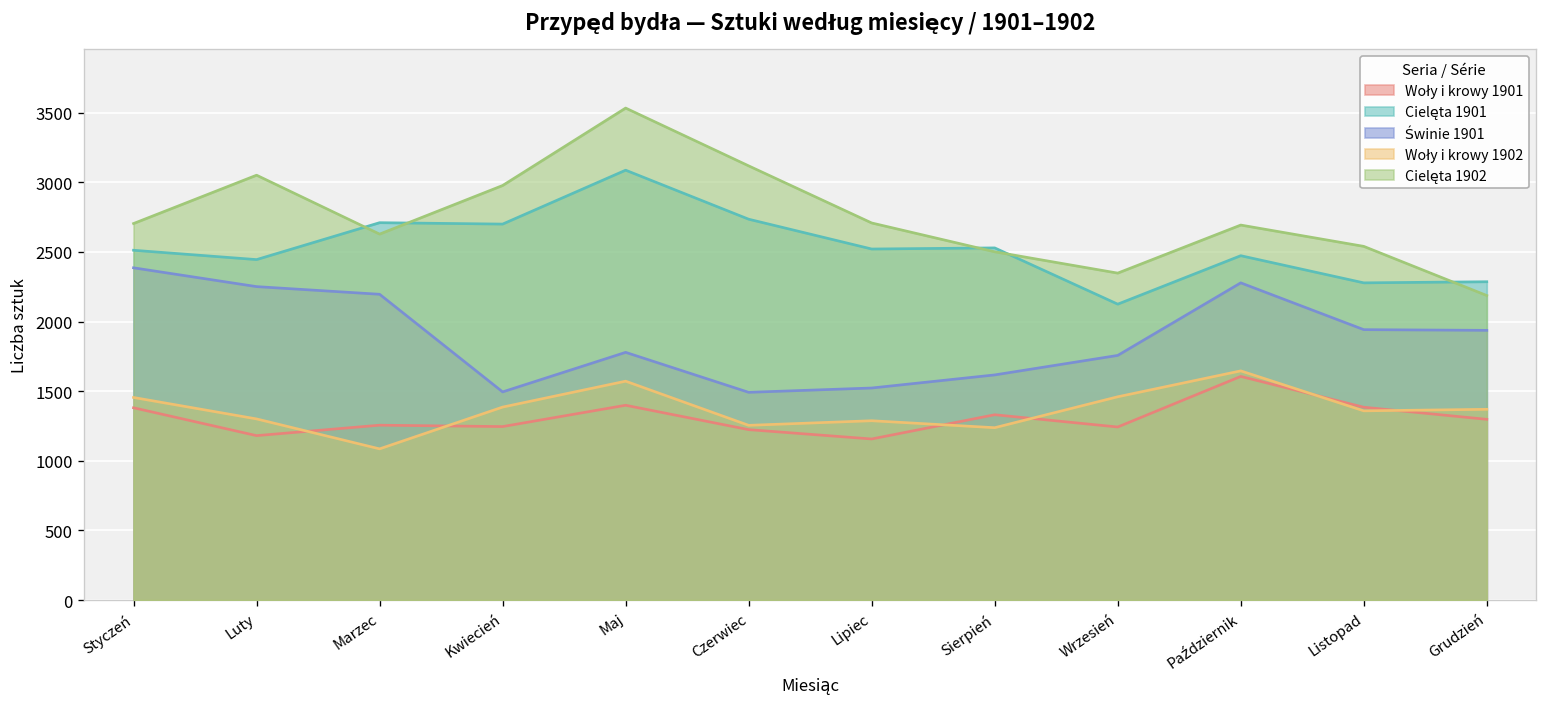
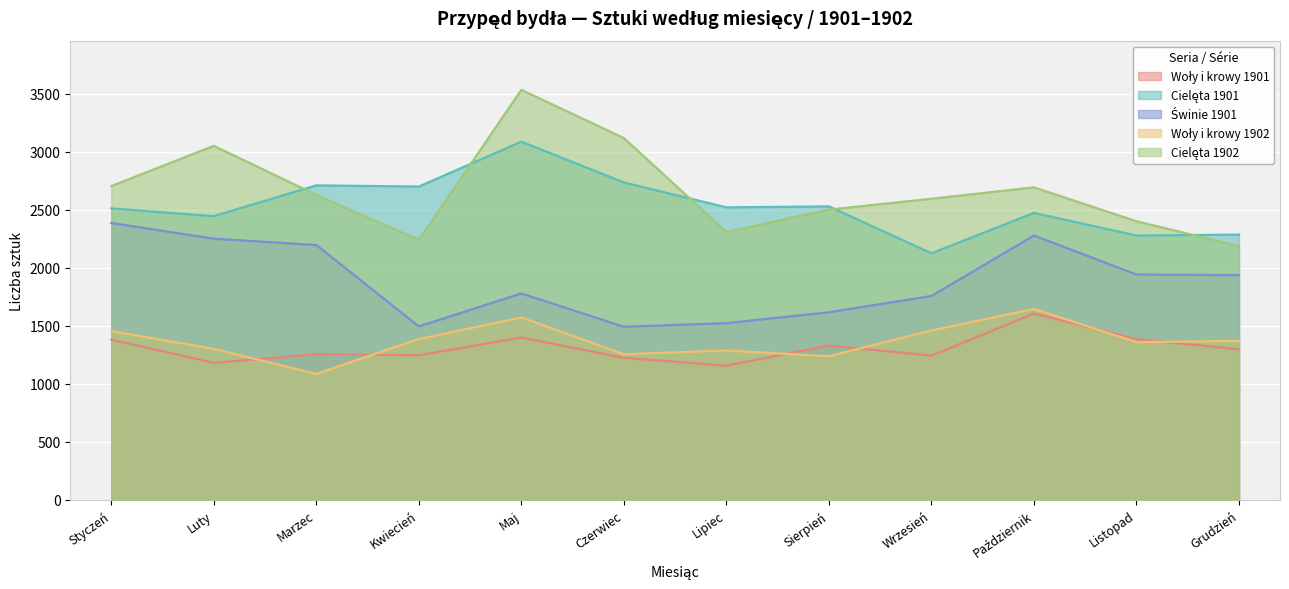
  {
    "Cielęta 1902": {
      "Styczeń": 2700,
      "Luty": 3050,
      "Marzec": 2630,
-     "Kwiecień": 2980,
+     "Kwiecień": 2240,
      "Maj": 3530,
      "Czerwiec": 3120,
-     "Lipiec": 2710,
+     "Lipiec": 2310,
      "Sierpień": 2500,
-     "Wrzesień": 2350,
+     "Wrzesień": 2600,
      "Październik": 2690,
-     "Listopad": 2540,
+     "Listopad": 2400,
      "Grudzień": 2190
    }
  }
